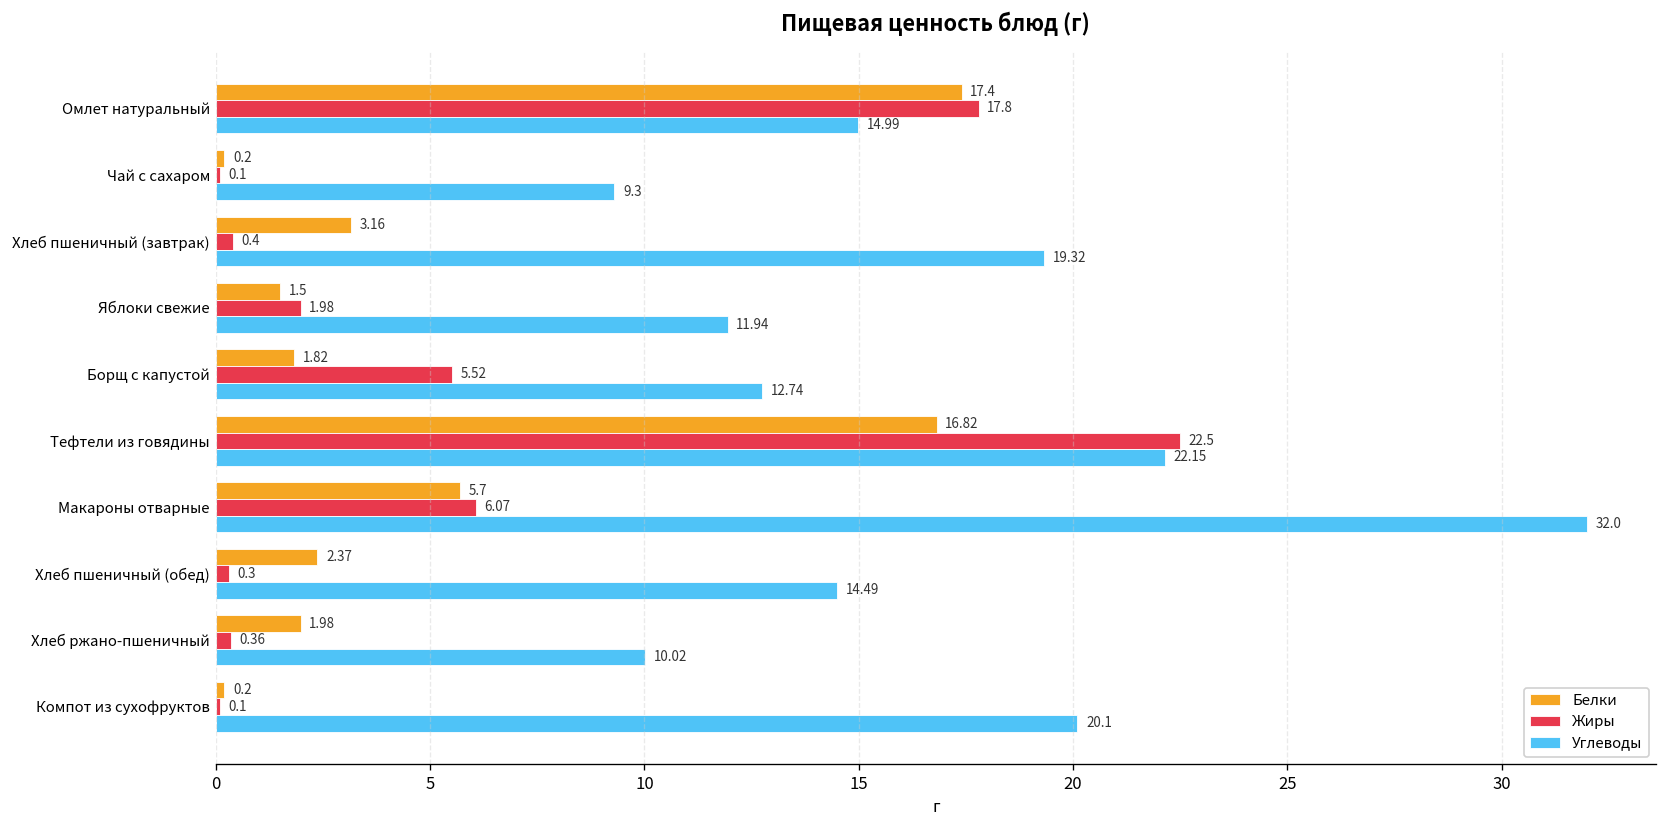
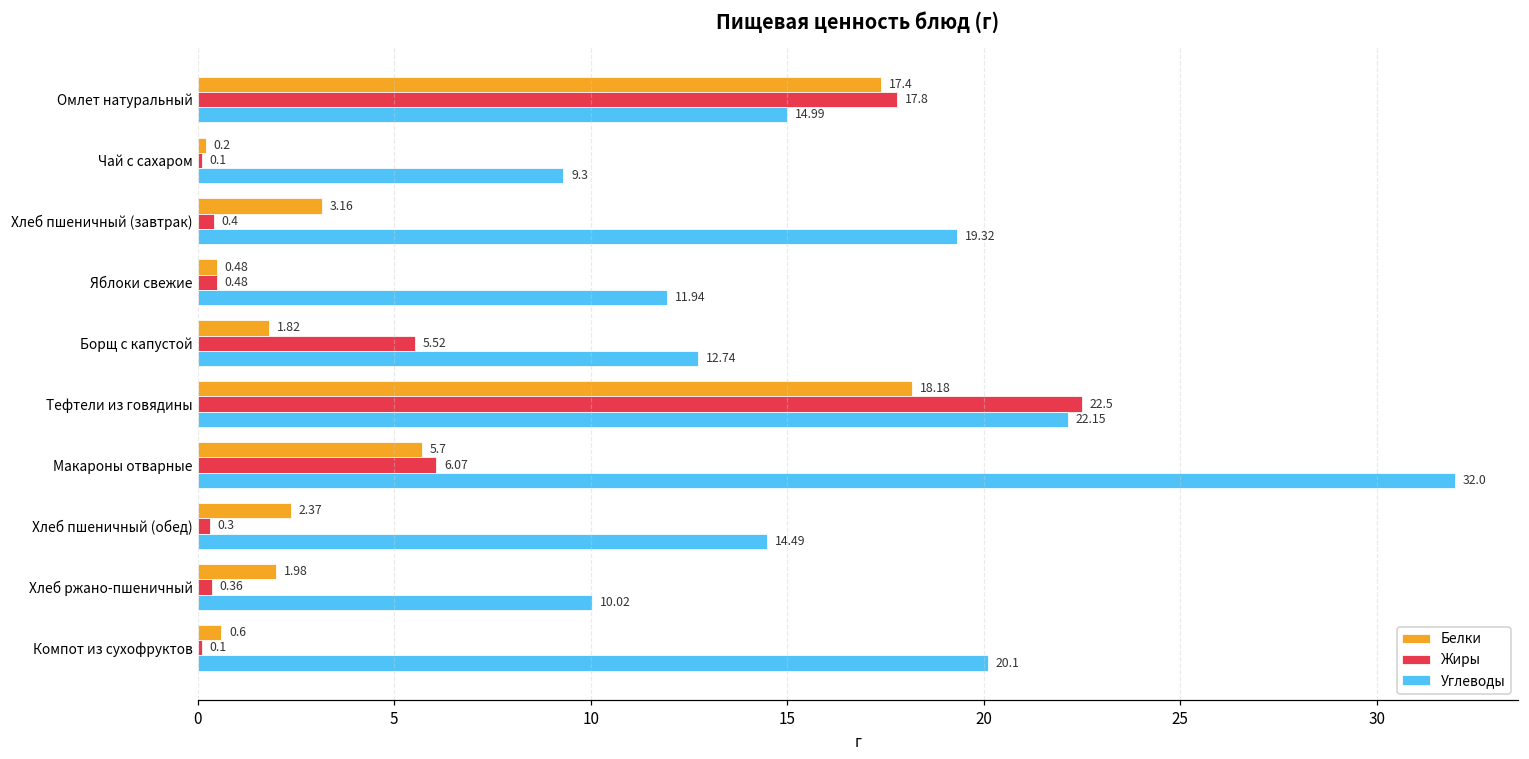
  {
    "Белки": {
      "Омлет натуральный": 17.4,
      "Чай с сахаром": 0.2,
      "Хлеб пшеничный (завтрак)": 3.16,
-     "Яблоки свежие": 1.5,
+     "Яблоки свежие": 0.48,
      "Борщ с капустой": 1.82,
-     "Тефтели из говядины": 16.82,
+     "Тефтели из говядины": 18.18,
      "Макароны отварные": 5.7,
      "Хлеб пшеничный (обед)": 2.37,
      "Хлеб ржано-пшеничный": 1.98,
-     "Компот из сухофруктов": 0.2
+     "Компот из сухофруктов": 0.6
    },
    "Жиры": {
      "Омлет натуральный": 17.8,
      "Чай с сахаром": 0.1,
      "Хлеб пшеничный (завтрак)": 0.4,
-     "Яблоки свежие": 1.98,
+     "Яблоки свежие": 0.48,
      "Борщ с капустой": 5.52,
      "Тефтели из говядины": 22.5,
      "Макароны отварные": 6.07,
      "Хлеб пшеничный (обед)": 0.3,
      "Хлеб ржано-пшеничный": 0.36,
      "Компот из сухофруктов": 0.1
    },
    "Углеводы": {
      "Омлет натуральный": 14.99,
      "Чай с сахаром": 9.3,
      "Хлеб пшеничный (завтрак)": 19.32,
      "Яблоки свежие": 11.94,
      "Борщ с капустой": 12.74,
      "Тефтели из говядины": 22.15,
      "Макароны отварные": 32.0,
      "Хлеб пшеничный (обед)": 14.49,
      "Хлеб ржано-пшеничный": 10.02,
      "Компот из сухофруктов": 20.1
    }
  }
